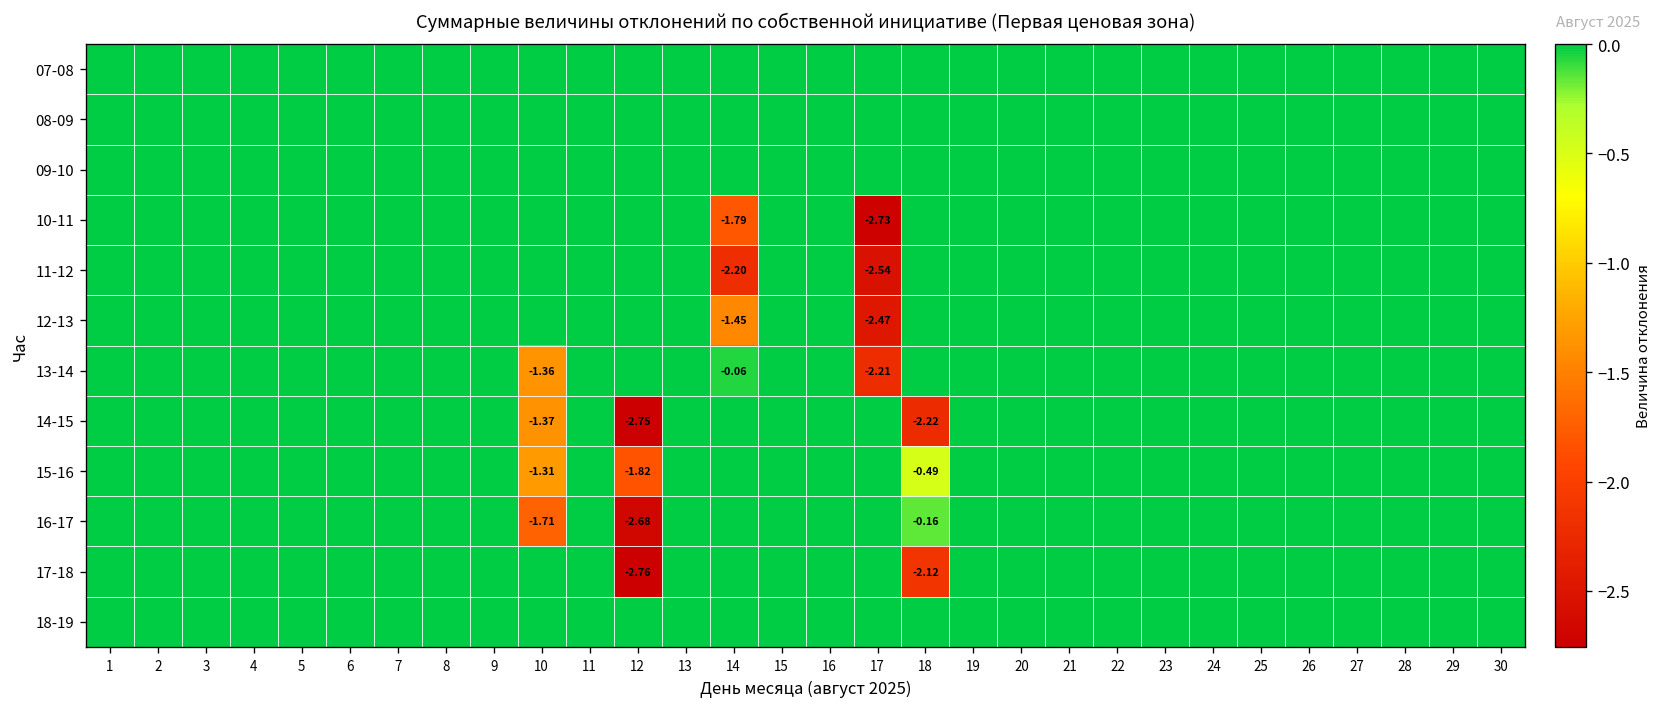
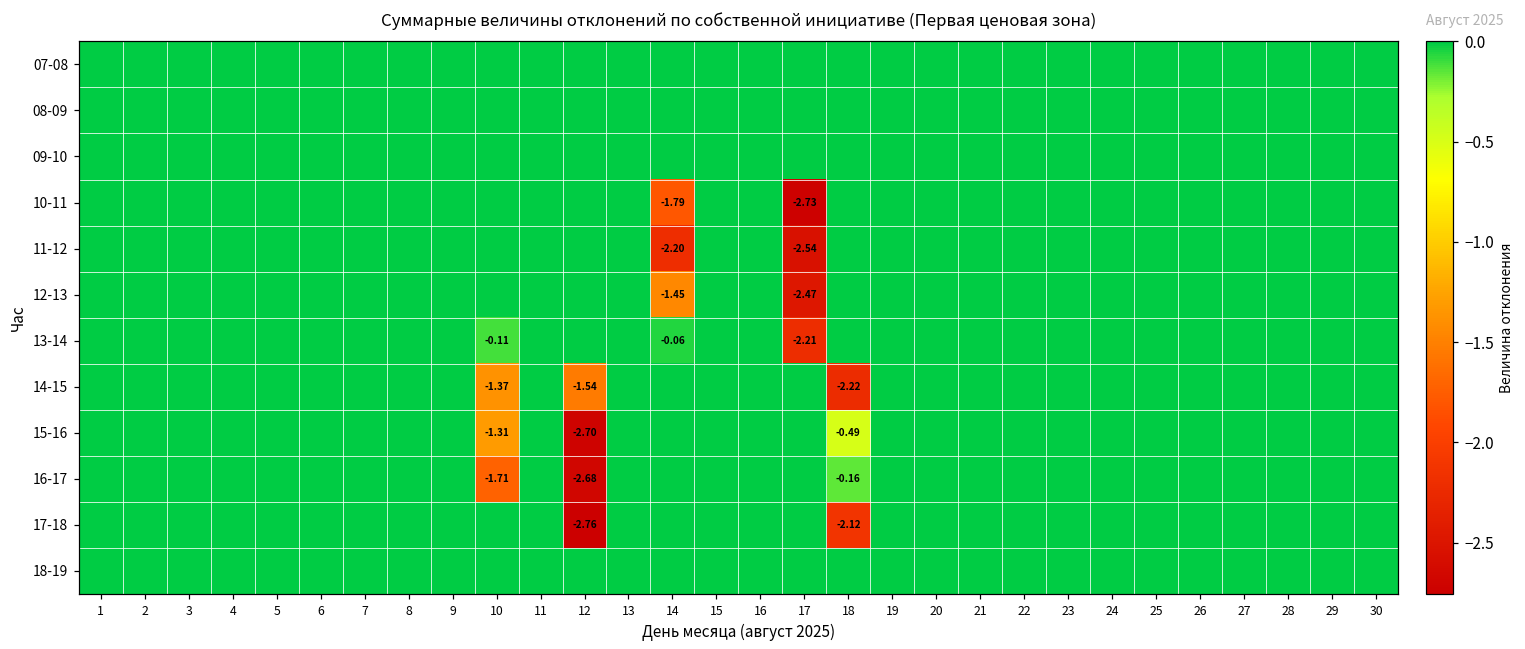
  {
    "10-11": {
      "14": -1.79,
      "17": -2.73
    },
    "11-12": {
      "14": -2.20,
      "17": -2.54
    },
    "12-13": {
      "14": -1.45,
      "17": -2.47
    },
    "13-14": {
-     "10": -1.36,
+     "10": -0.11,
      "14": -0.06,
      "17": -2.21
    },
    "14-15": {
      "10": -1.37,
-     "12": -2.75,
+     "12": -1.54,
      "18": -2.22
    },
    "15-16": {
      "10": -1.31,
-     "12": -1.82,
+     "12": -2.70,
      "18": -0.49
    },
    "16-17": {
      "10": -1.71,
      "12": -2.68,
      "18": -0.16
    },
    "17-18": {
      "12": -2.76,
      "18": -2.12
    }
  }
